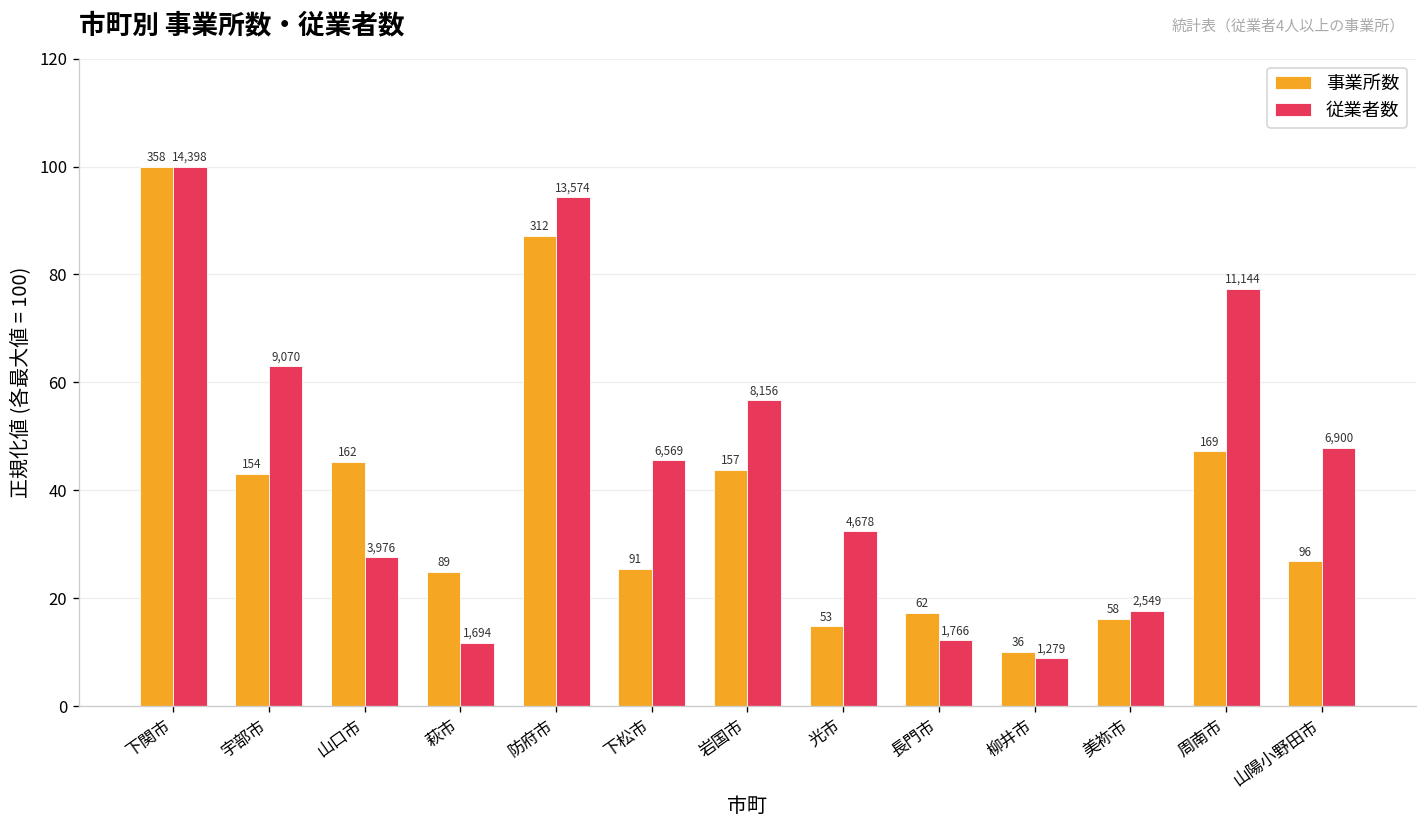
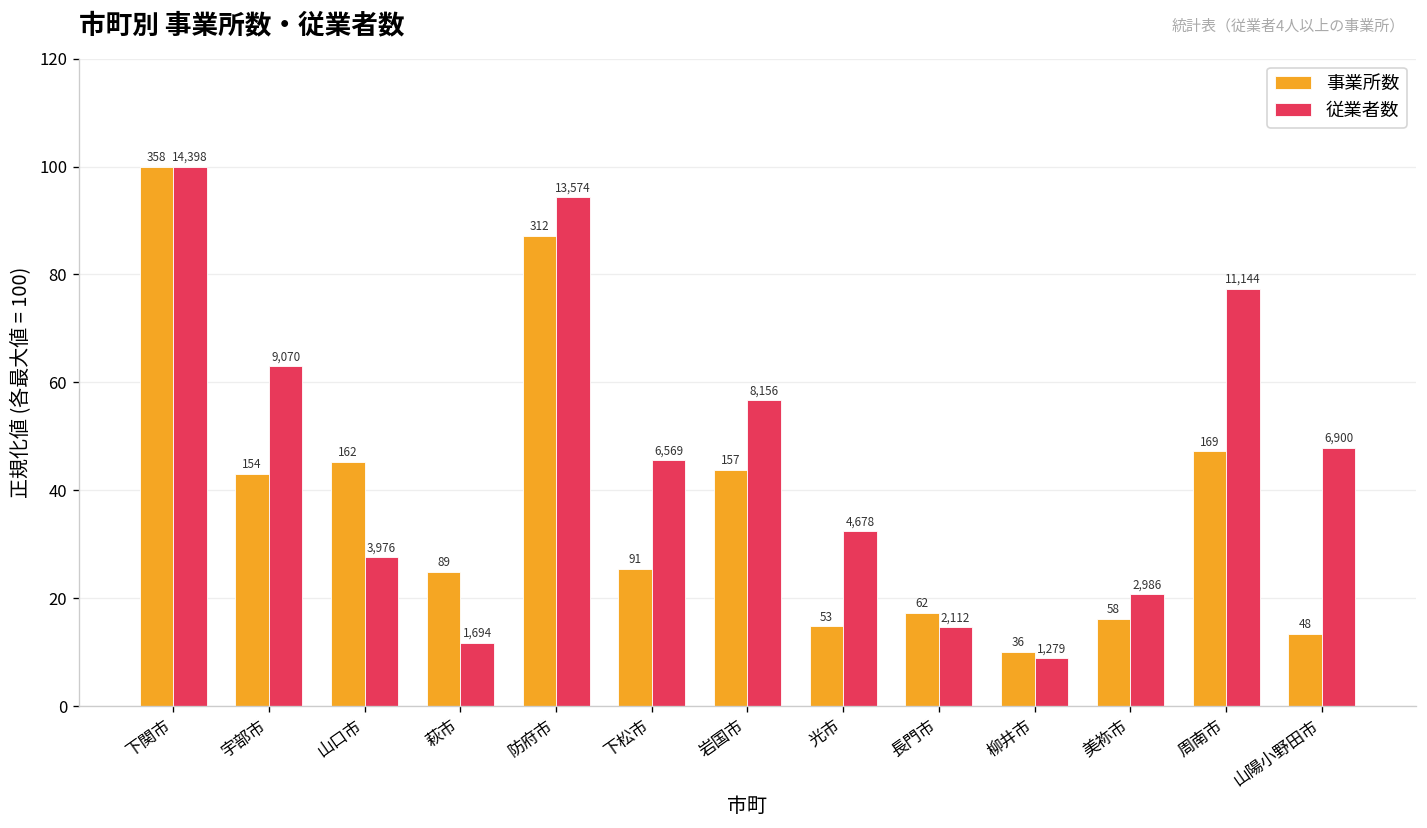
  {
    "事業所数": {
-     "山陽小野田市": "96"
+     "山陽小野田市": "48"
    },
    "従業者数": {
-     "長門市": "1,766",
-     "美祢市": "2,549"
+     "長門市": "2,112",
+     "美祢市": "2,986"
    }
  }
